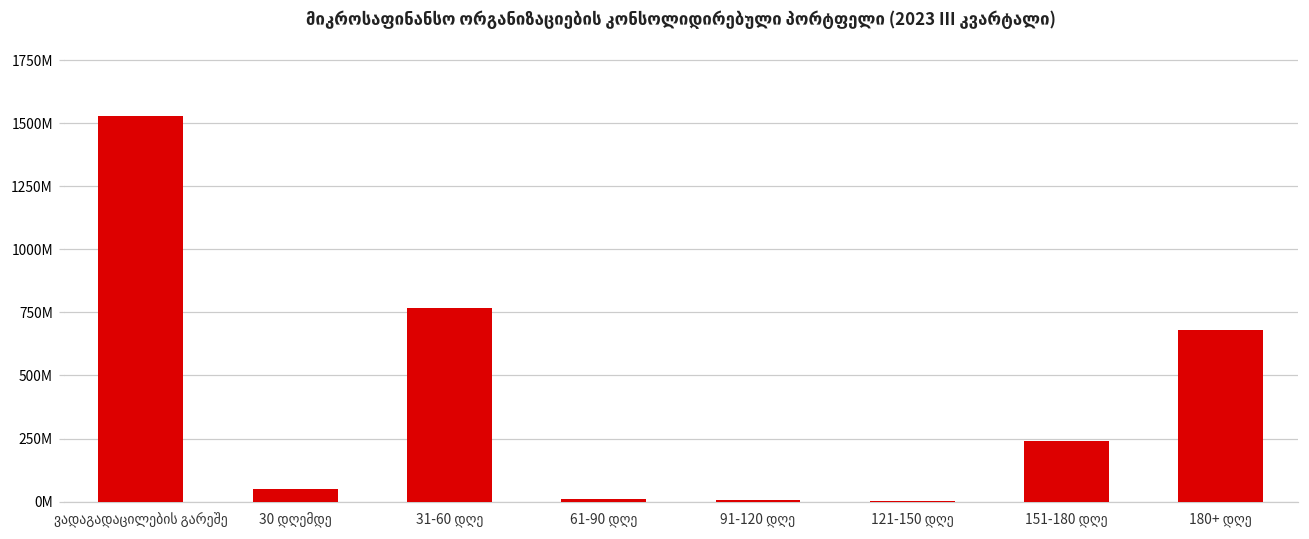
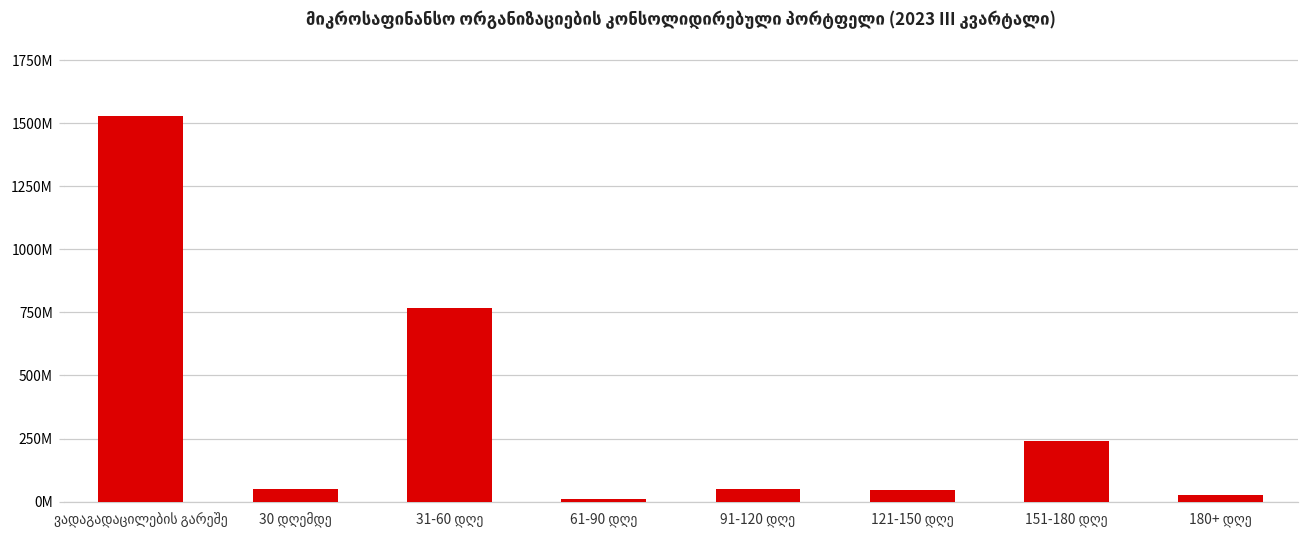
  {
    "ვადაგადაცილების გარეშე": 1530000000,
    "30 დღემდე": 50000000,
    "31-60 დღე": 770000000,
-   "91-120 დღე": 10000000,
-   "121-150 დღე": 0,
+   "91-120 დღე": 50000000,
+   "121-150 დღე": 40000000,
    "151-180 დღე": 240000000,
-   "180+ დღე": 680000000
+   "180+ დღე": 30000000
  }
